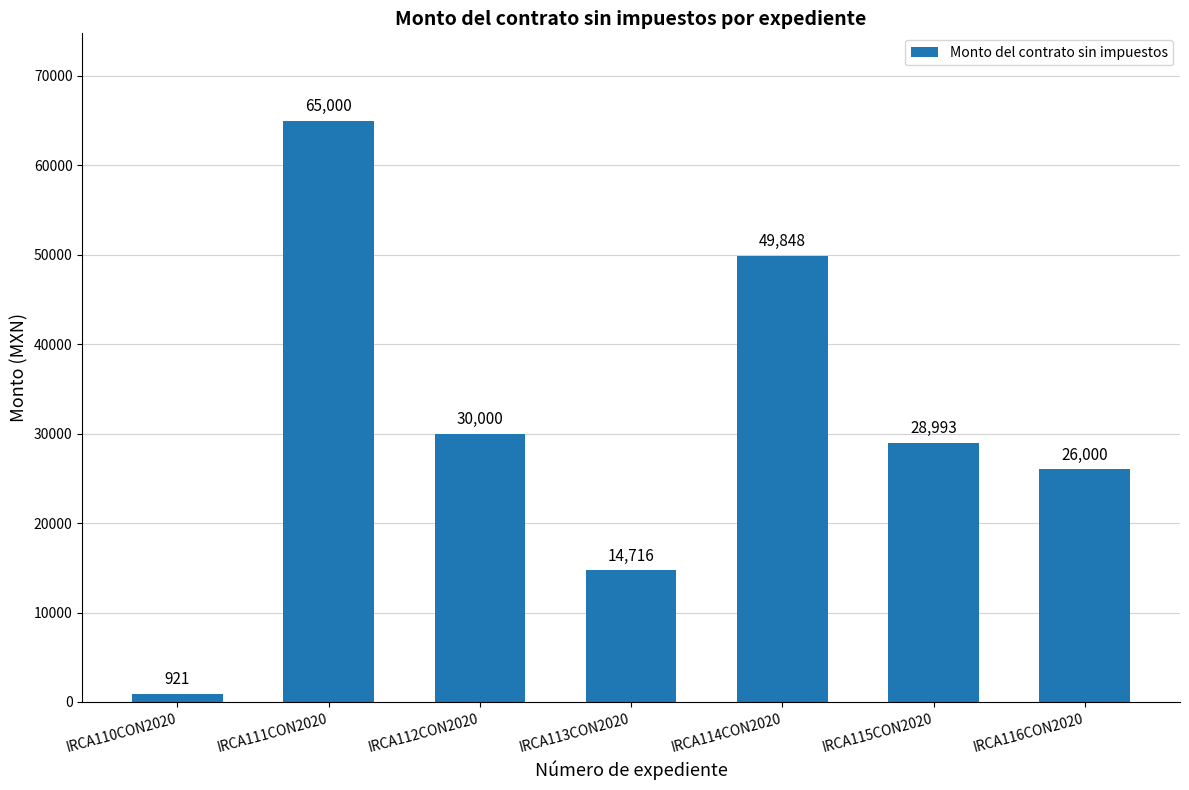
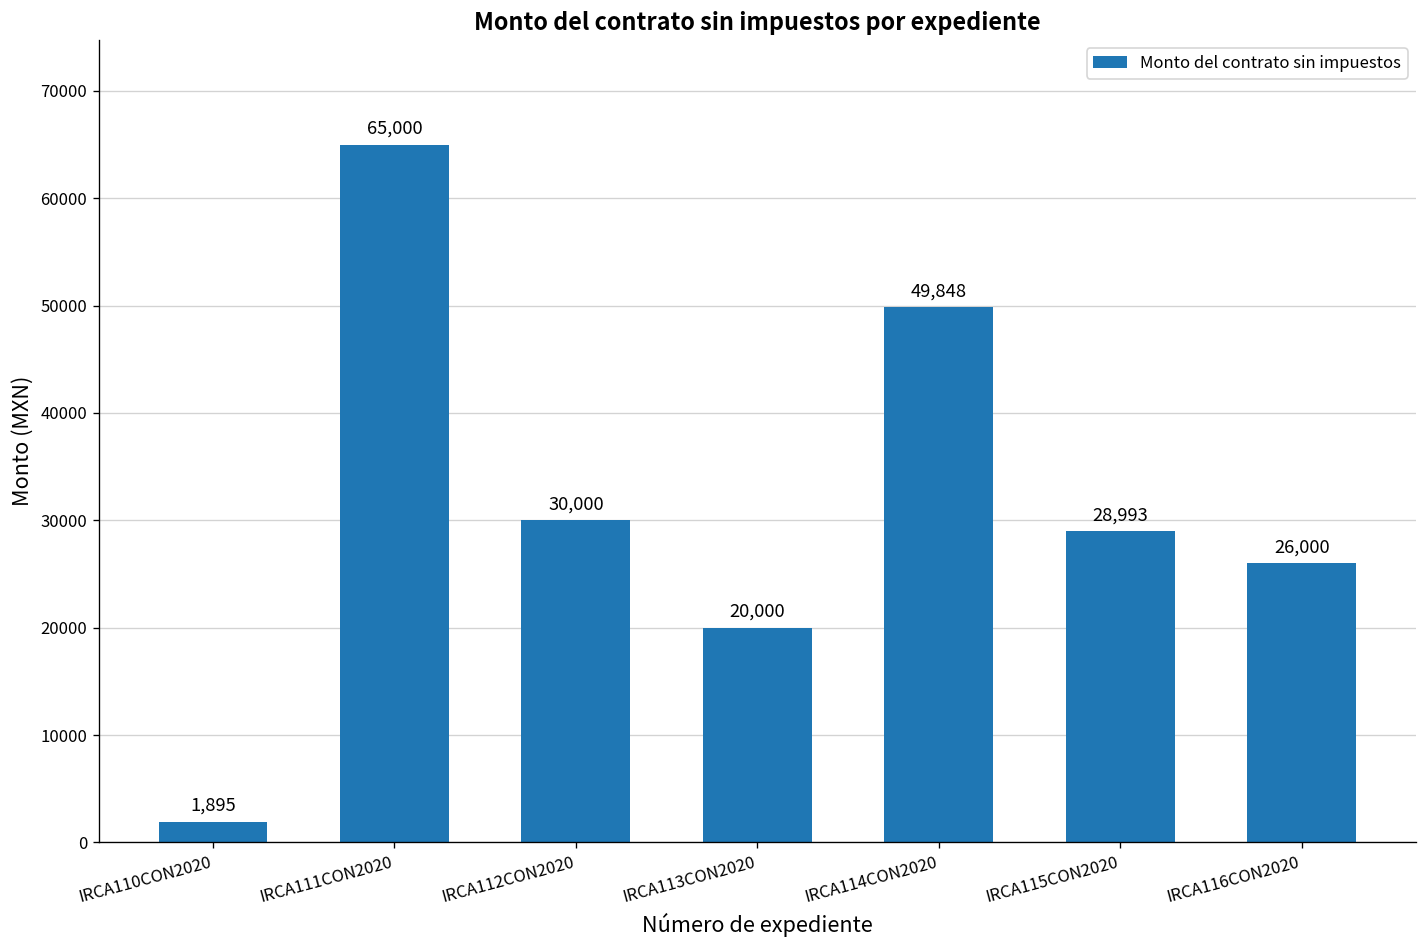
  {
-   "IRCA110CON2020": "921",
+   "IRCA110CON2020": "1,895",
    "IRCA111CON2020": "65,000",
    "IRCA112CON2020": "30,000",
-   "IRCA113CON2020": "14,716",
+   "IRCA113CON2020": "20,000",
    "IRCA114CON2020": "49,848",
    "IRCA115CON2020": "28,993",
    "IRCA116CON2020": "26,000"
  }
